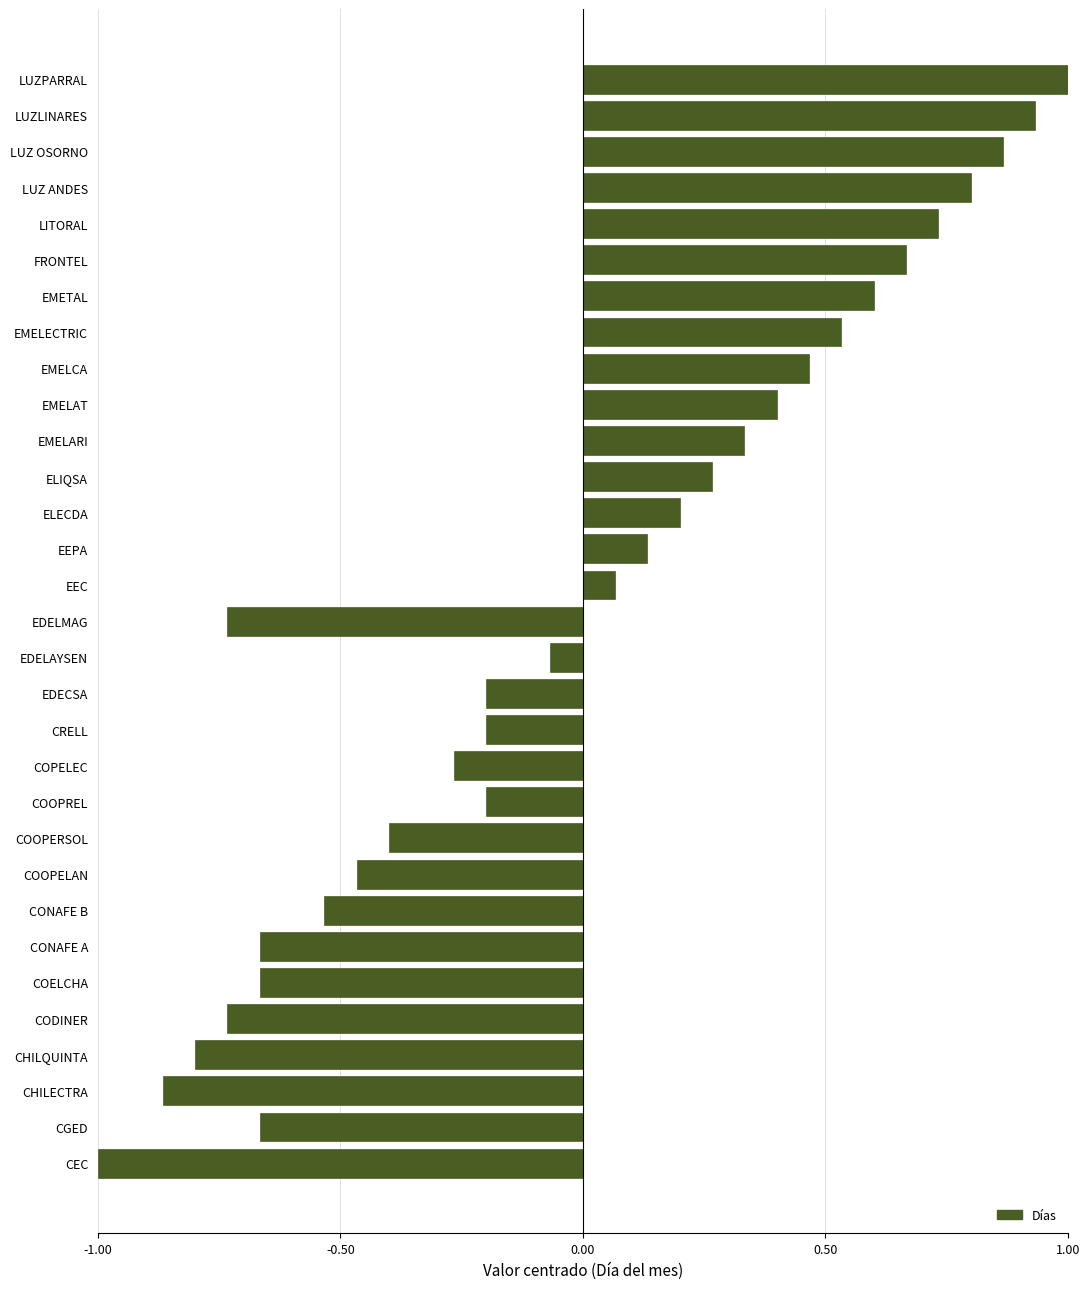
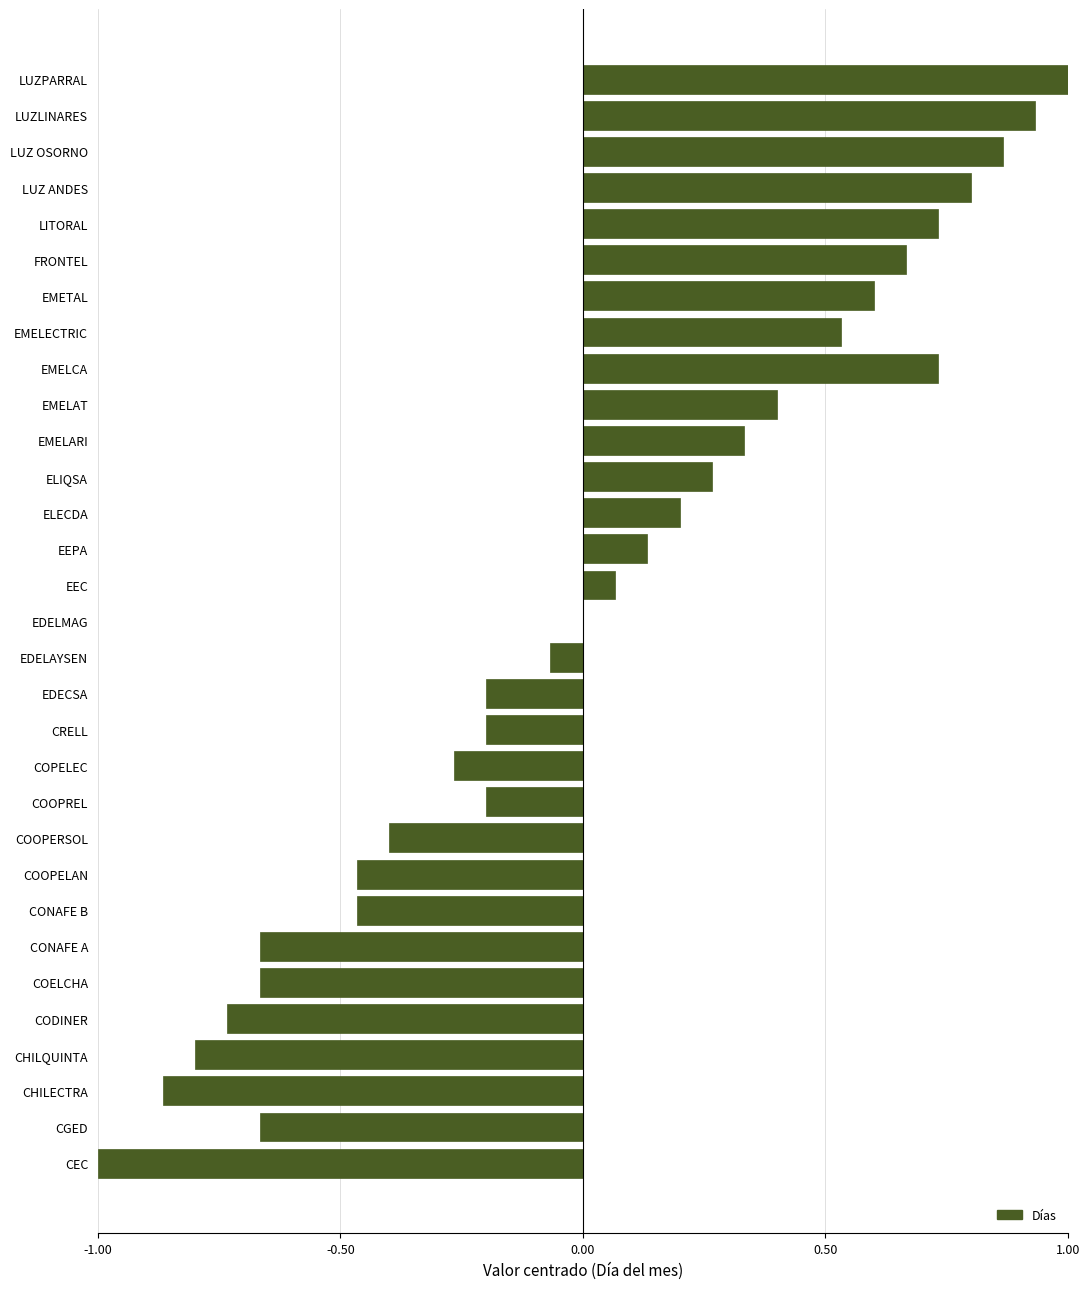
  {
    "LUZPARRAL": 1.00,
    "LUZLINARES": 0.93,
    "LUZ OSORNO": 0.87,
    "LUZ ANDES": 0.80,
    "LITORAL": 0.73,
    "FRONTEL": 0.67,
    "EMETAL": 0.60,
    "EMELECTRIC": 0.53,
-   "EMELCA": 0.47,
+   "EMELCA": 0.73,
    "EMELAT": 0.40,
    "EMELARI": 0.33,
    "ELIQSA": 0.27,
    "ELECDA": 0.20,
    "EEPA": 0.13,
    "EEC": 0.07,
-   "EDELMAG": -0.73,
+   "EDELMAG": 0.00,
    "EDELAYSEN": -0.07,
    "EDECSA": -0.20,
    "CRELL": -0.20,
    "COPELEC": -0.27,
    "COOPREL": -0.20,
    "COOPERSOL": -0.40,
    "COOPELAN": -0.47,
-   "CONAFE B": -0.53,
+   "CONAFE B": -0.47,
    "CONAFE A": -0.67,
    "COELCHA": -0.67,
    "CODINER": -0.73,
    "CHILQUINTA": -0.80,
    "CHILECTRA": -0.87,
    "CGED": -0.67,
    "CEC": -1.00
  }
